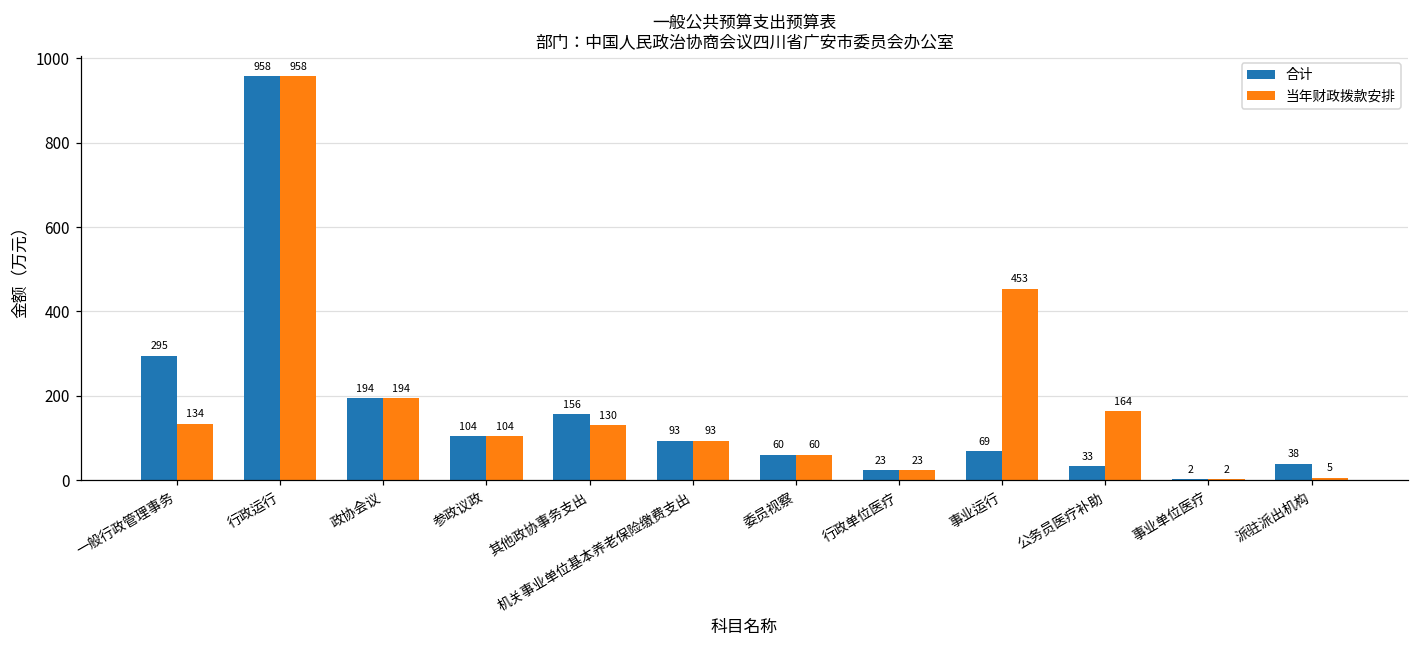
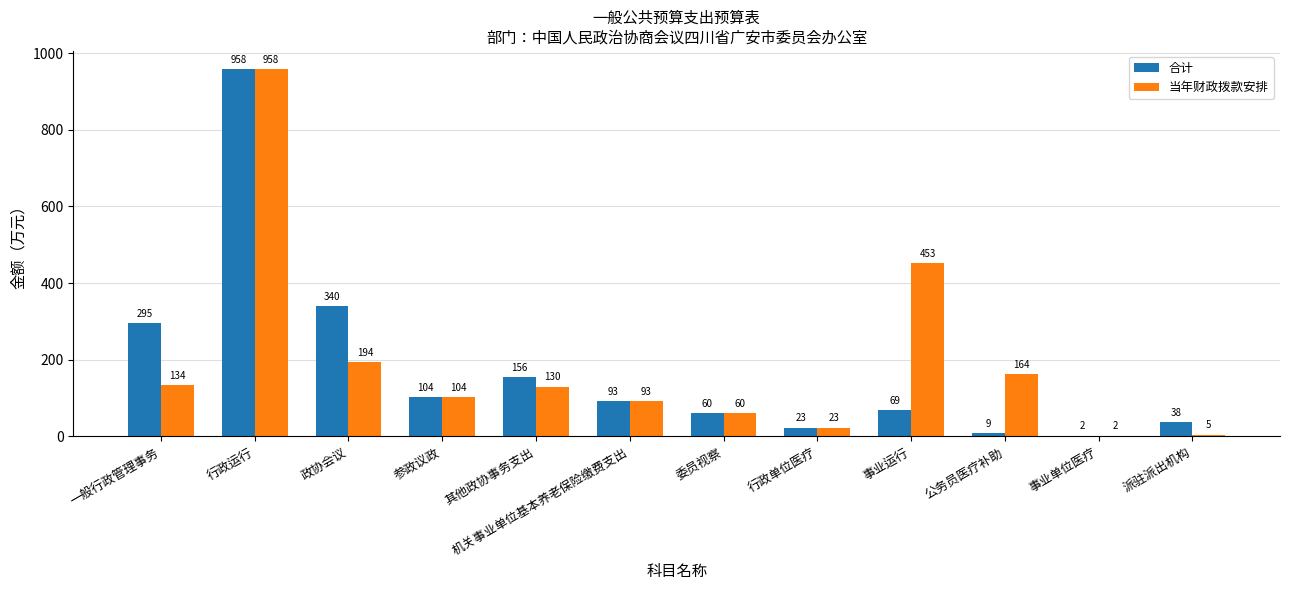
  {
    "合计": {
      "一般行政管理事务": 295,
      "行政运行": 958,
-     "政协会议": 194,
+     "政协会议": 340,
      "参政议政": 104,
      "其他政协事务支出": 156,
      "机关事业单位基本养老保险缴费支出": 93,
      "委员视察": 60,
      "行政单位医疗": 23,
      "事业运行": 69,
-     "公务员医疗补助": 33,
+     "公务员医疗补助": 9,
      "事业单位医疗": 2,
      "派驻派出机构": 38
    },
    "当年财政拨款安排": {
      "一般行政管理事务": 134,
      "行政运行": 958,
      "政协会议": 194,
      "参政议政": 104,
      "其他政协事务支出": 130,
      "机关事业单位基本养老保险缴费支出": 93,
      "委员视察": 60,
      "行政单位医疗": 23,
      "事业运行": 453,
      "公务员医疗补助": 164,
      "事业单位医疗": 2,
      "派驻派出机构": 5
    }
  }
